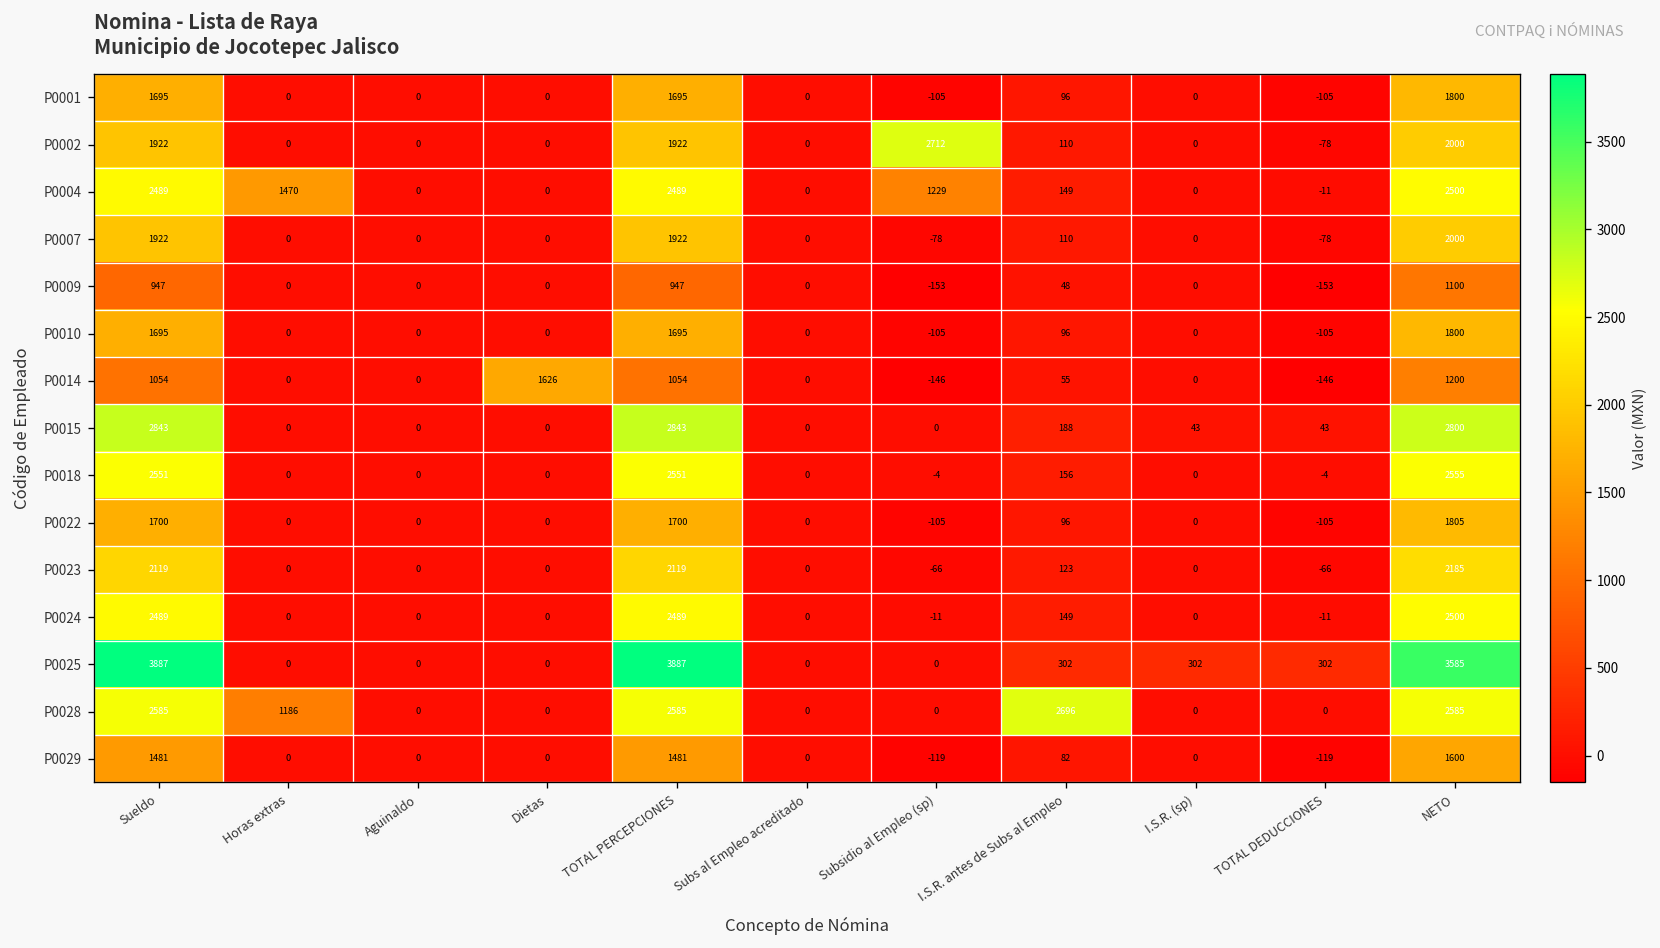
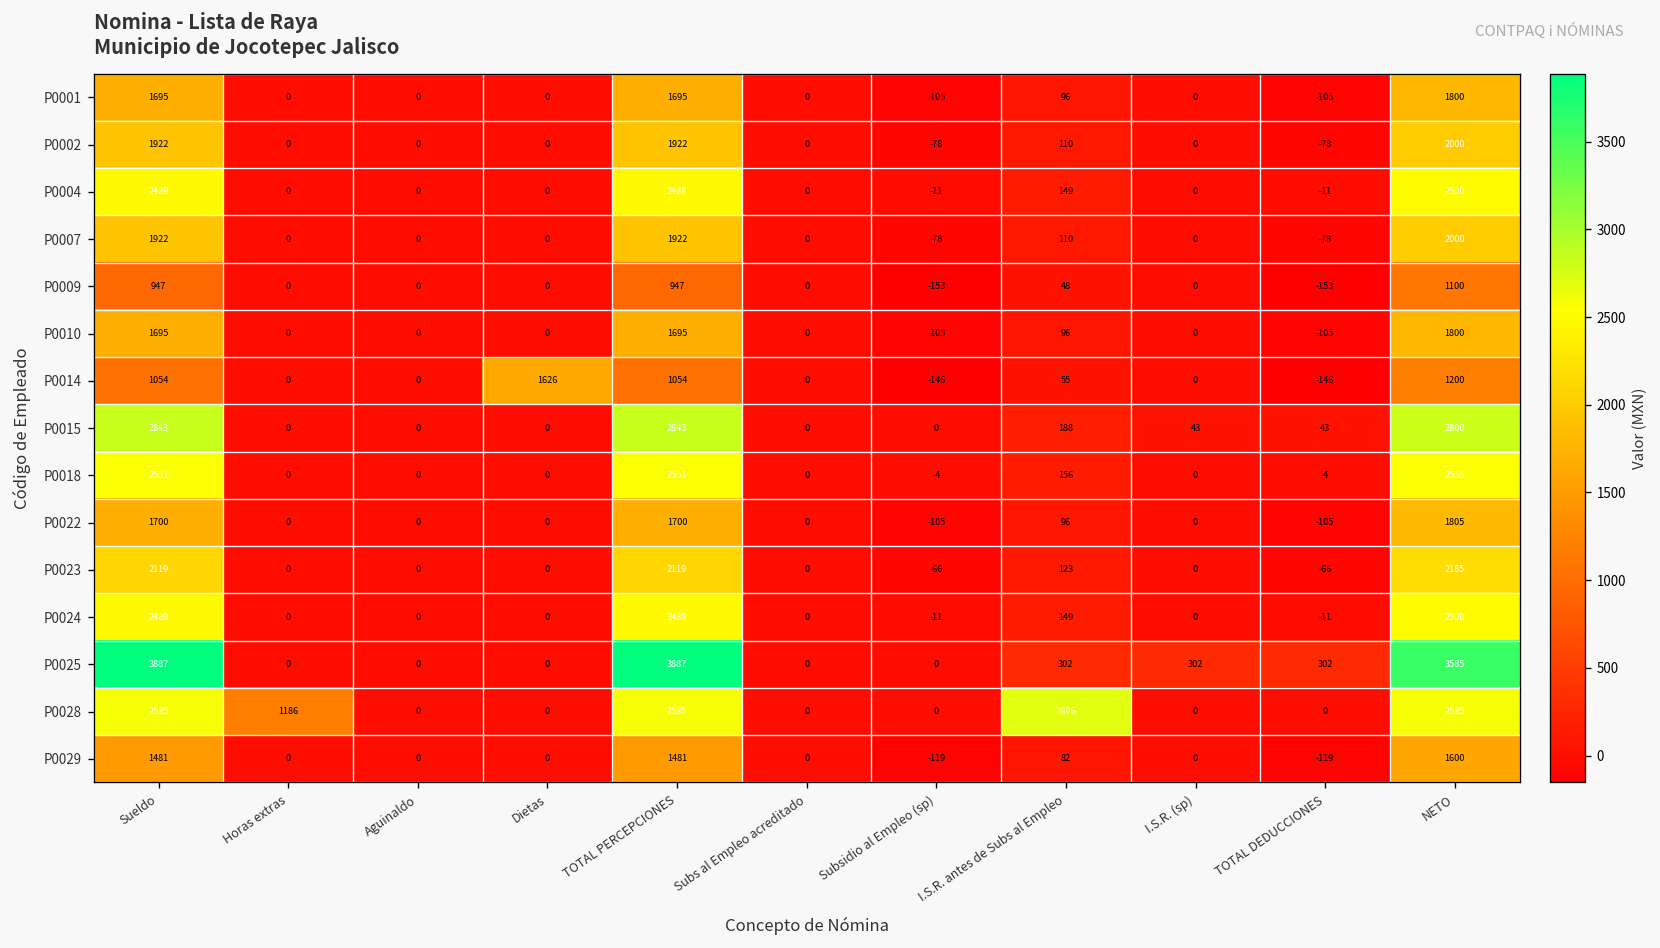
  {
    "P0001": {
      "Sueldo": 1695,
      "Horas extras": 0,
      "Aguinaldo": 0,
      "Dietas": 0,
      "TOTAL PERCEPCIONES": 1695,
      "Subs al Empleo acreditado": 0,
      "Subsidio al Empleo (sp)": -105,
      "I.S.R. antes de Subs al Empleo": 96,
      "I.S.R. (sp)": 0,
      "TOTAL DEDUCCIONES": -105,
      "NETO": 1800
    },
    "P0002": {
      "Sueldo": 1922,
      "Horas extras": 0,
      "Aguinaldo": 0,
      "Dietas": 0,
      "TOTAL PERCEPCIONES": 1922,
      "Subs al Empleo acreditado": 0,
-     "Subsidio al Empleo (sp)": 2712,
+     "Subsidio al Empleo (sp)": -78,
      "I.S.R. antes de Subs al Empleo": 110,
      "I.S.R. (sp)": 0,
      "TOTAL DEDUCCIONES": -78,
      "NETO": 2000
    },
    "P0004": {
      "Sueldo": 2489,
-     "Horas extras": 1470,
+     "Horas extras": 0,
      "Aguinaldo": 0,
      "Dietas": 0,
      "TOTAL PERCEPCIONES": 2489,
      "Subs al Empleo acreditado": 0,
-     "Subsidio al Empleo (sp)": 1229,
+     "Subsidio al Empleo (sp)": -11,
      "I.S.R. antes de Subs al Empleo": 149,
      "I.S.R. (sp)": 0,
      "TOTAL DEDUCCIONES": -11,
      "NETO": 2500
    },
    "P0007": {
      "Sueldo": 1922,
      "Horas extras": 0,
      "Aguinaldo": 0,
      "Dietas": 0,
      "TOTAL PERCEPCIONES": 1922,
      "Subs al Empleo acreditado": 0,
      "Subsidio al Empleo (sp)": -78,
      "I.S.R. antes de Subs al Empleo": 110,
      "I.S.R. (sp)": 0,
      "TOTAL DEDUCCIONES": -78,
      "NETO": 2000
    },
    "P0009": {
      "Sueldo": 947,
      "Horas extras": 0,
      "Aguinaldo": 0,
      "Dietas": 0,
      "TOTAL PERCEPCIONES": 947,
      "Subs al Empleo acreditado": 0,
      "Subsidio al Empleo (sp)": -153,
      "I.S.R. antes de Subs al Empleo": 48,
      "I.S.R. (sp)": 0,
      "TOTAL DEDUCCIONES": -153,
      "NETO": 1100
    },
    "P0010": {
      "Sueldo": 1695,
      "Horas extras": 0,
      "Aguinaldo": 0,
      "Dietas": 0,
      "TOTAL PERCEPCIONES": 1695,
      "Subs al Empleo acreditado": 0,
      "Subsidio al Empleo (sp)": -105,
      "I.S.R. antes de Subs al Empleo": 96,
      "I.S.R. (sp)": 0,
      "TOTAL DEDUCCIONES": -105,
      "NETO": 1800
    },
    "P0014": {
      "Sueldo": 1054,
      "Horas extras": 0,
      "Aguinaldo": 0,
      "Dietas": 1626,
      "TOTAL PERCEPCIONES": 1054,
      "Subs al Empleo acreditado": 0,
      "Subsidio al Empleo (sp)": -146,
      "I.S.R. antes de Subs al Empleo": 55,
      "I.S.R. (sp)": 0,
      "TOTAL DEDUCCIONES": -146,
      "NETO": 1200
    },
    "P0015": {
      "Sueldo": 2843,
      "Horas extras": 0,
      "Aguinaldo": 0,
      "Dietas": 0,
      "TOTAL PERCEPCIONES": 2843,
      "Subs al Empleo acreditado": 0,
      "Subsidio al Empleo (sp)": 0,
      "I.S.R. antes de Subs al Empleo": 188,
      "I.S.R. (sp)": 43,
      "TOTAL DEDUCCIONES": 43,
      "NETO": 2800
    },
    "P0018": {
      "Sueldo": 2551,
      "Horas extras": 0,
      "Aguinaldo": 0,
      "Dietas": 0,
      "TOTAL PERCEPCIONES": 2551,
      "Subs al Empleo acreditado": 0,
      "Subsidio al Empleo (sp)": -4,
      "I.S.R. antes de Subs al Empleo": 156,
      "I.S.R. (sp)": 0,
      "TOTAL DEDUCCIONES": -4,
      "NETO": 2555
    },
    "P0022": {
      "Sueldo": 1700,
      "Horas extras": 0,
      "Aguinaldo": 0,
      "Dietas": 0,
      "TOTAL PERCEPCIONES": 1700,
      "Subs al Empleo acreditado": 0,
      "Subsidio al Empleo (sp)": -105,
      "I.S.R. antes de Subs al Empleo": 96,
      "I.S.R. (sp)": 0,
      "TOTAL DEDUCCIONES": -105,
      "NETO": 1805
    },
    "P0023": {
      "Sueldo": 2119,
      "Horas extras": 0,
      "Aguinaldo": 0,
      "Dietas": 0,
      "TOTAL PERCEPCIONES": 2119,
      "Subs al Empleo acreditado": 0,
      "Subsidio al Empleo (sp)": -66,
      "I.S.R. antes de Subs al Empleo": 123,
      "I.S.R. (sp)": 0,
      "TOTAL DEDUCCIONES": -66,
      "NETO": 2185
    },
    "P0024": {
      "Sueldo": 2489,
      "Horas extras": 0,
      "Aguinaldo": 0,
      "Dietas": 0,
      "TOTAL PERCEPCIONES": 2489,
      "Subs al Empleo acreditado": 0,
      "Subsidio al Empleo (sp)": -11,
      "I.S.R. antes de Subs al Empleo": 149,
      "I.S.R. (sp)": 0,
      "TOTAL DEDUCCIONES": -11,
      "NETO": 2500
    },
    "P0025": {
      "Sueldo": 3887,
      "Horas extras": 0,
      "Aguinaldo": 0,
      "Dietas": 0,
      "TOTAL PERCEPCIONES": 3887,
      "Subs al Empleo acreditado": 0,
      "Subsidio al Empleo (sp)": 0,
      "I.S.R. antes de Subs al Empleo": 302,
      "I.S.R. (sp)": 302,
      "TOTAL DEDUCCIONES": 302,
      "NETO": 3585
    },
    "P0028": {
      "Sueldo": 2585,
      "Horas extras": 1186,
      "Aguinaldo": 0,
      "Dietas": 0,
      "TOTAL PERCEPCIONES": 2585,
      "Subs al Empleo acreditado": 0,
      "Subsidio al Empleo (sp)": 0,
      "I.S.R. antes de Subs al Empleo": 2696,
      "I.S.R. (sp)": 0,
      "TOTAL DEDUCCIONES": 0,
      "NETO": 2585
    },
    "P0029": {
      "Sueldo": 1481,
      "Horas extras": 0,
      "Aguinaldo": 0,
      "Dietas": 0,
      "TOTAL PERCEPCIONES": 1481,
      "Subs al Empleo acreditado": 0,
      "Subsidio al Empleo (sp)": -119,
      "I.S.R. antes de Subs al Empleo": 82,
      "I.S.R. (sp)": 0,
      "TOTAL DEDUCCIONES": -119,
      "NETO": 1600
    }
  }
